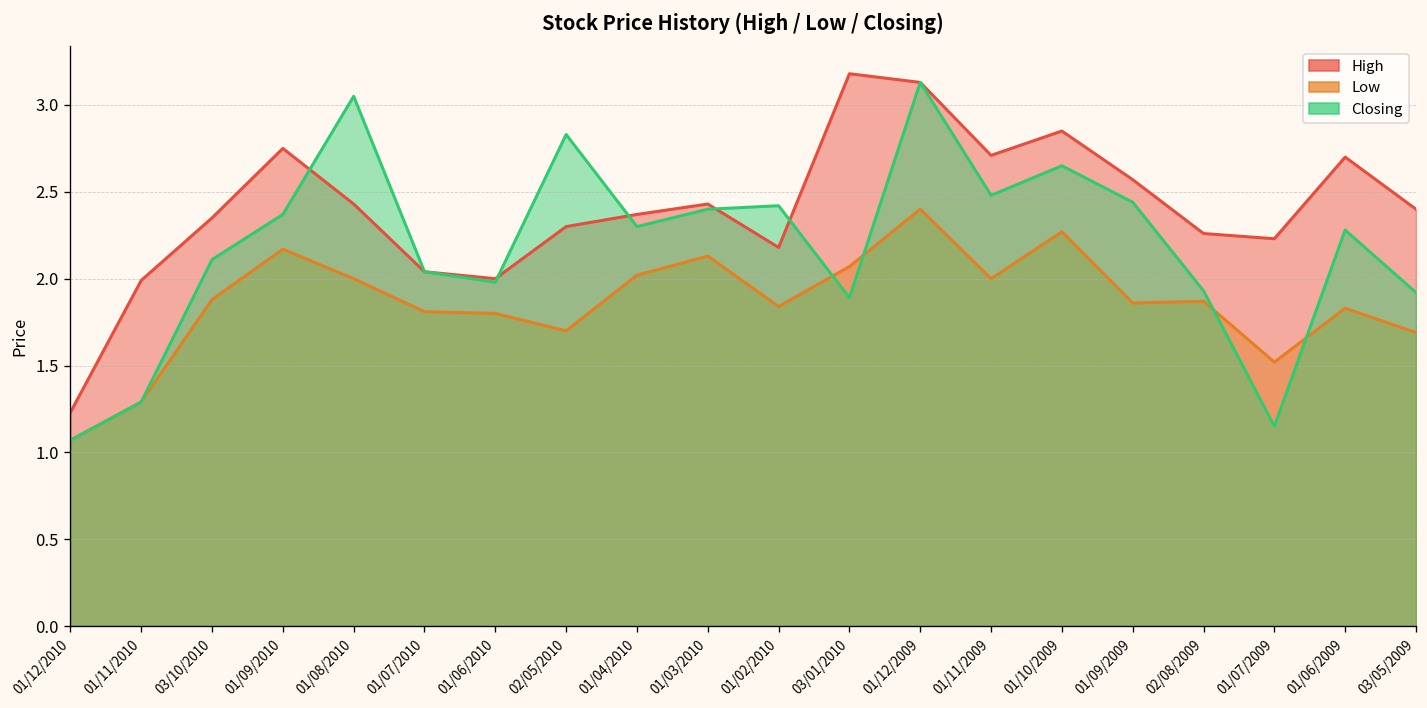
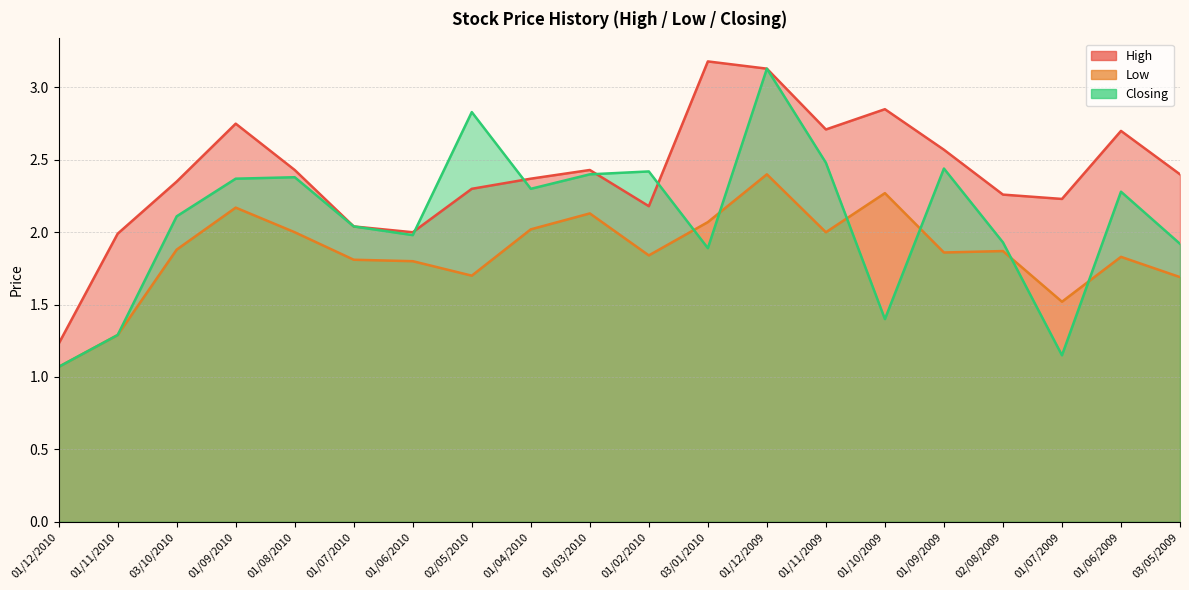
  {
    "Closing": {
      "03/10/2010": 2.11,
      "01/09/2010": 2.37,
-     "01/08/2010": 3.05,
+     "01/08/2010": 2.38,
      "01/06/2010": 1.98,
      "02/05/2010": 2.83,
      "01/04/2010": 2.30,
      "01/03/2010": 2.40,
      "01/02/2010": 2.42,
      "03/01/2010": 1.89,
      "01/11/2009": 2.48,
-     "01/10/2009": 2.65,
+     "01/10/2009": 1.40,
      "01/09/2009": 2.44,
      "02/08/2009": 1.93,
      "01/07/2009": 1.15,
      "01/06/2009": 2.28,
      "03/05/2009": 1.92
    }
  }
